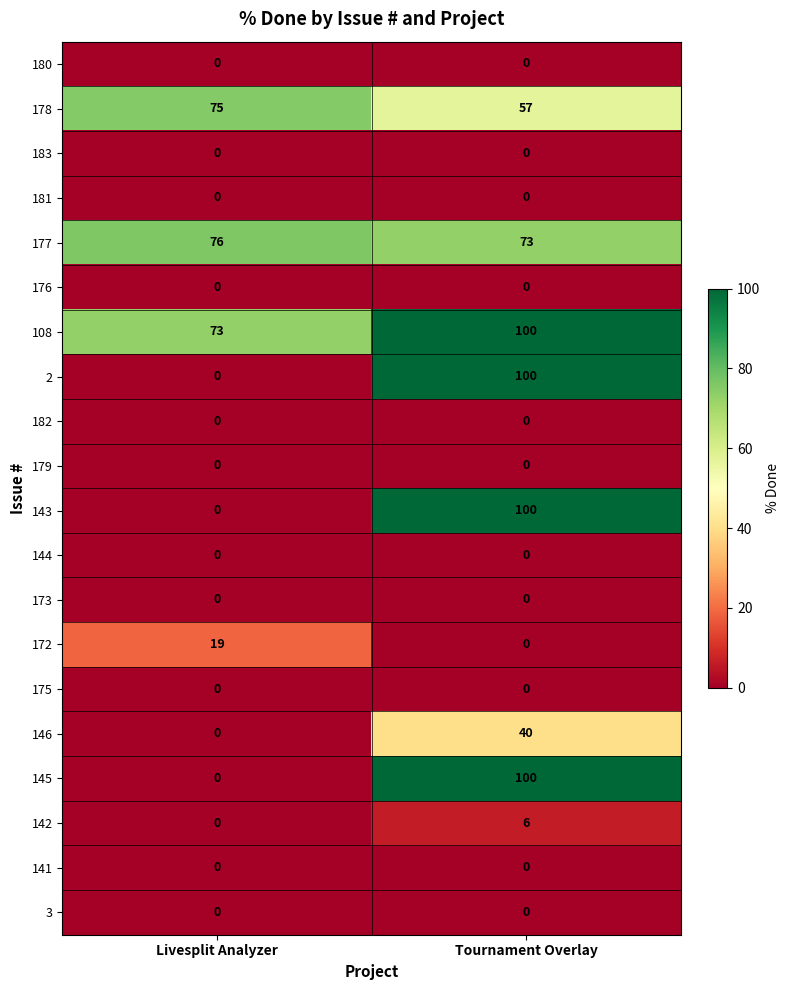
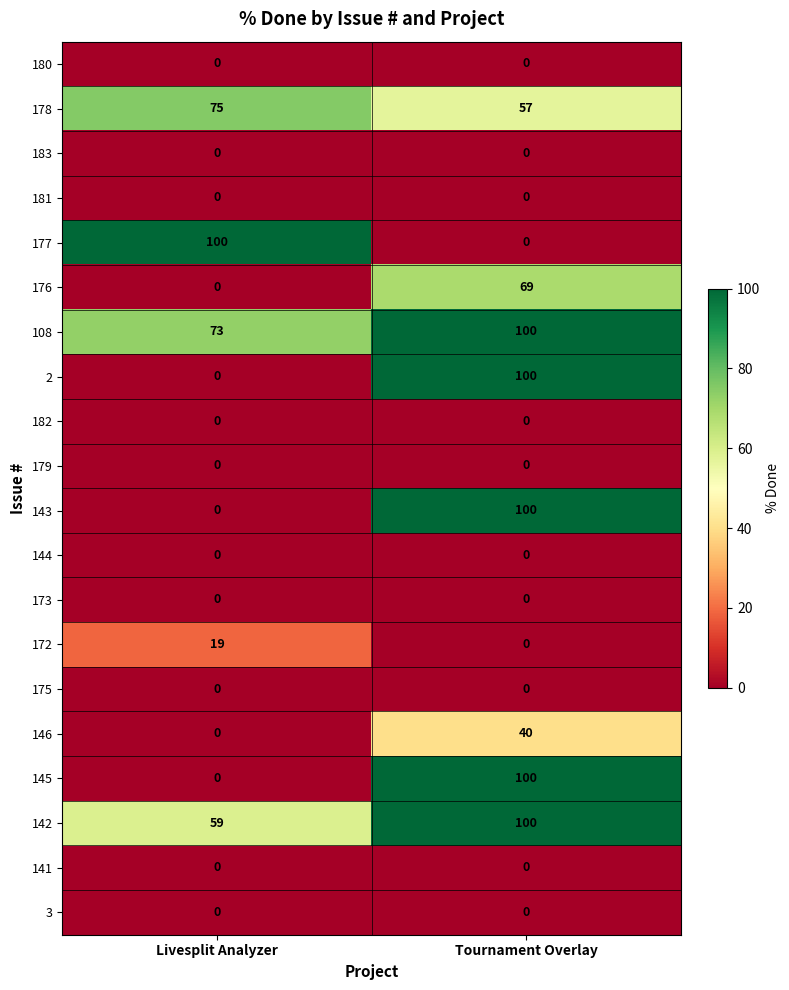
  {
    "180": {
      "Livesplit Analyzer": 0,
      "Tournament Overlay": 0
    },
    "178": {
      "Livesplit Analyzer": 75,
      "Tournament Overlay": 57
    },
    "183": {
      "Livesplit Analyzer": 0,
      "Tournament Overlay": 0
    },
    "181": {
      "Livesplit Analyzer": 0,
      "Tournament Overlay": 0
    },
    "177": {
-     "Livesplit Analyzer": 76,
-     "Tournament Overlay": 73
+     "Livesplit Analyzer": 100,
+     "Tournament Overlay": 0
    },
    "176": {
      "Livesplit Analyzer": 0,
-     "Tournament Overlay": 0
+     "Tournament Overlay": 69
    },
    "108": {
      "Livesplit Analyzer": 73,
      "Tournament Overlay": 100
    },
    "2": {
      "Livesplit Analyzer": 0,
      "Tournament Overlay": 100
    },
    "182": {
      "Livesplit Analyzer": 0,
      "Tournament Overlay": 0
    },
    "179": {
      "Livesplit Analyzer": 0,
      "Tournament Overlay": 0
    },
    "143": {
      "Livesplit Analyzer": 0,
      "Tournament Overlay": 100
    },
    "144": {
      "Livesplit Analyzer": 0,
      "Tournament Overlay": 0
    },
    "173": {
      "Livesplit Analyzer": 0,
      "Tournament Overlay": 0
    },
    "172": {
      "Livesplit Analyzer": 19,
      "Tournament Overlay": 0
    },
    "175": {
      "Livesplit Analyzer": 0,
      "Tournament Overlay": 0
    },
    "146": {
      "Livesplit Analyzer": 0,
      "Tournament Overlay": 40
    },
    "145": {
      "Livesplit Analyzer": 0,
      "Tournament Overlay": 100
    },
    "142": {
-     "Livesplit Analyzer": 0,
-     "Tournament Overlay": 6
+     "Livesplit Analyzer": 59,
+     "Tournament Overlay": 100
    },
    "141": {
      "Livesplit Analyzer": 0,
      "Tournament Overlay": 0
    },
    "3": {
      "Livesplit Analyzer": 0,
      "Tournament Overlay": 0
    }
  }
